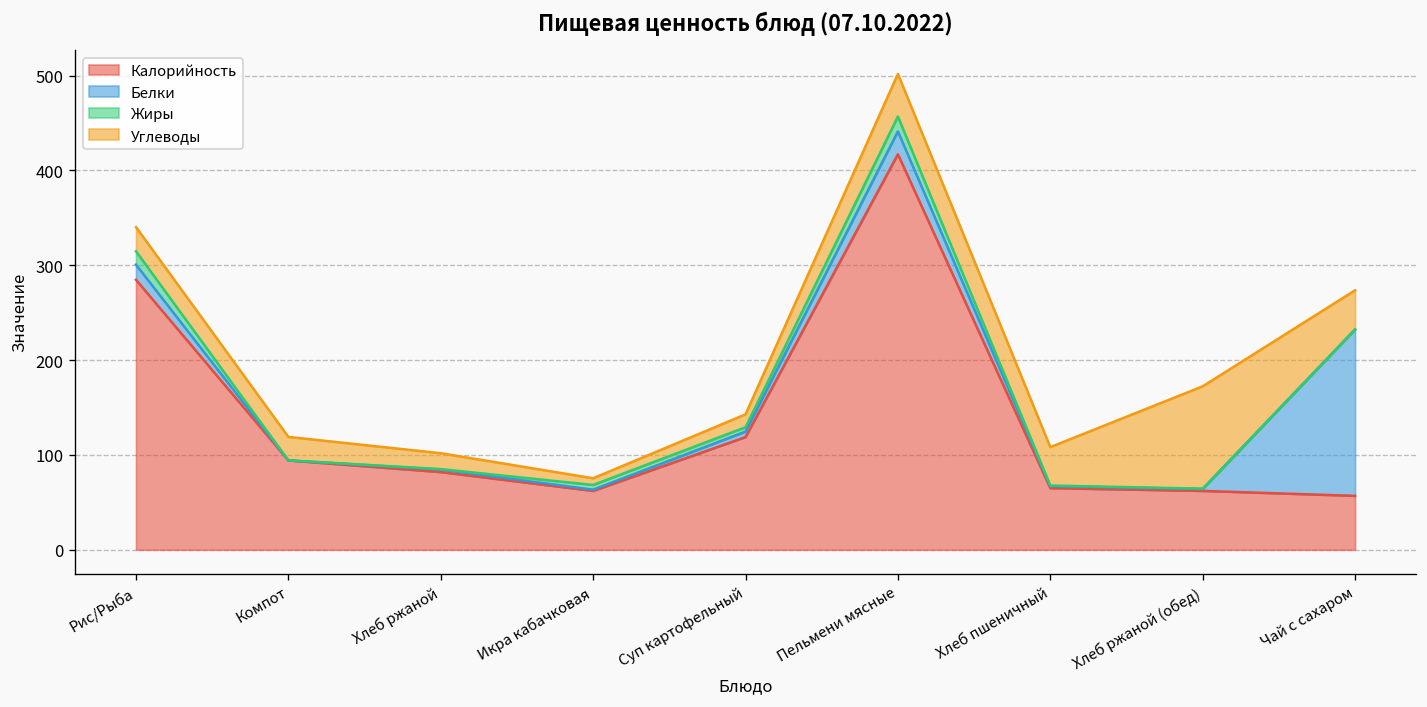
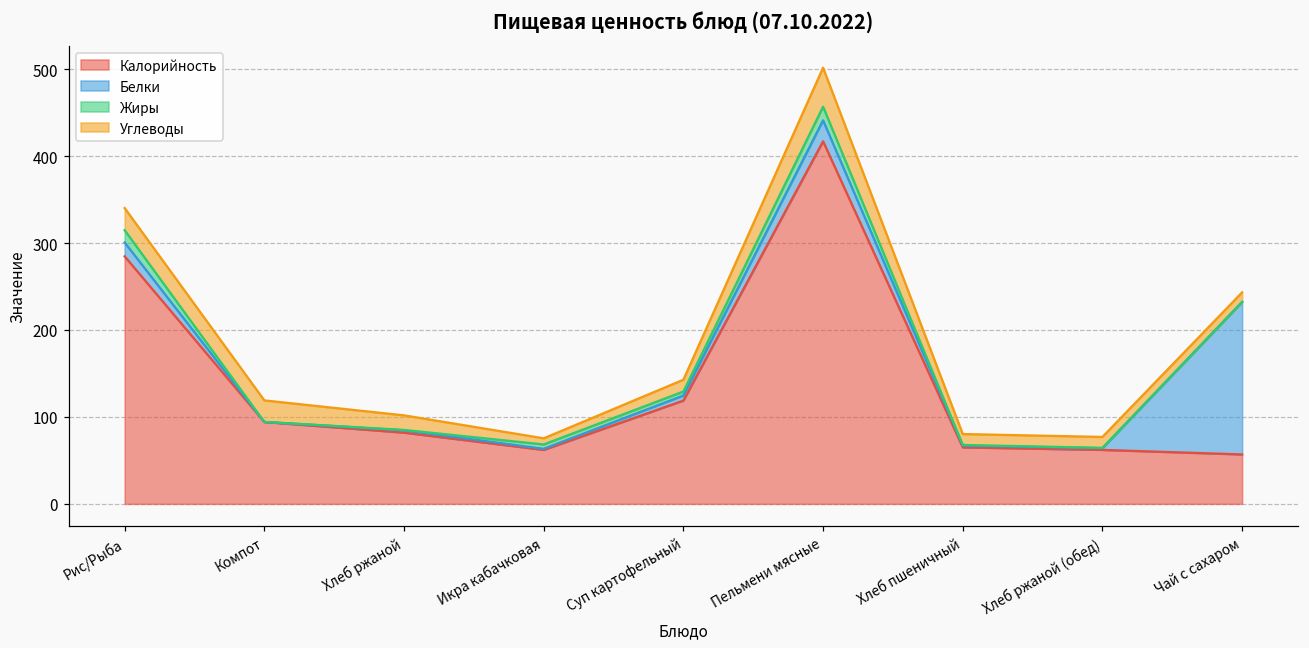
  {
    "Калорийность": {
      "Рис/Рыба": 280,
      "Суп картофельный": 120,
      "Пельмени мясные": 420,
      "Чай с сахаром": 60
    },
    "Белки": {
      "Рис/Рыба": 20,
      "Суп картофельный": 10,
      "Пельмени мясные": 20
    },
    "Жиры": {
      "Рис/Рыба": 10,
      "Икра кабачковая": 0,
      "Суп картофельный": 0,
      "Пельмени мясные": 20
    },
    "Углеводы": {
      "Рис/Рыба": 30,
      "Компот": 20,
      "Хлеб ржаной": 20,
      "Икра кабачковая": 10,
      "Суп картофельный": 10,
      "Пельмени мясные": 40,
-     "Хлеб пшеничный": 40,
-     "Хлеб ржаной (обед)": 110,
-     "Чай с сахаром": 40
+     "Хлеб пшеничный": 10,
+     "Хлеб ржаной (обед)": 10,
+     "Чай с сахаром": 10
    }
  }
